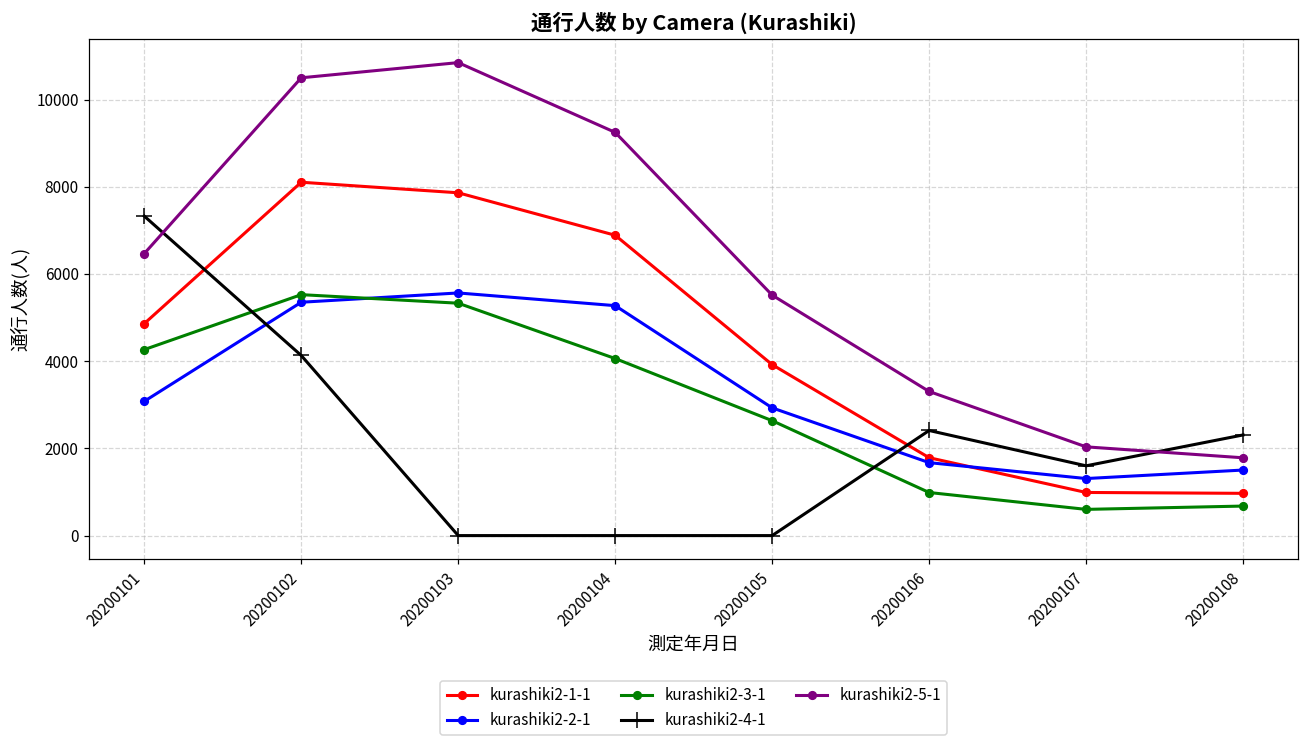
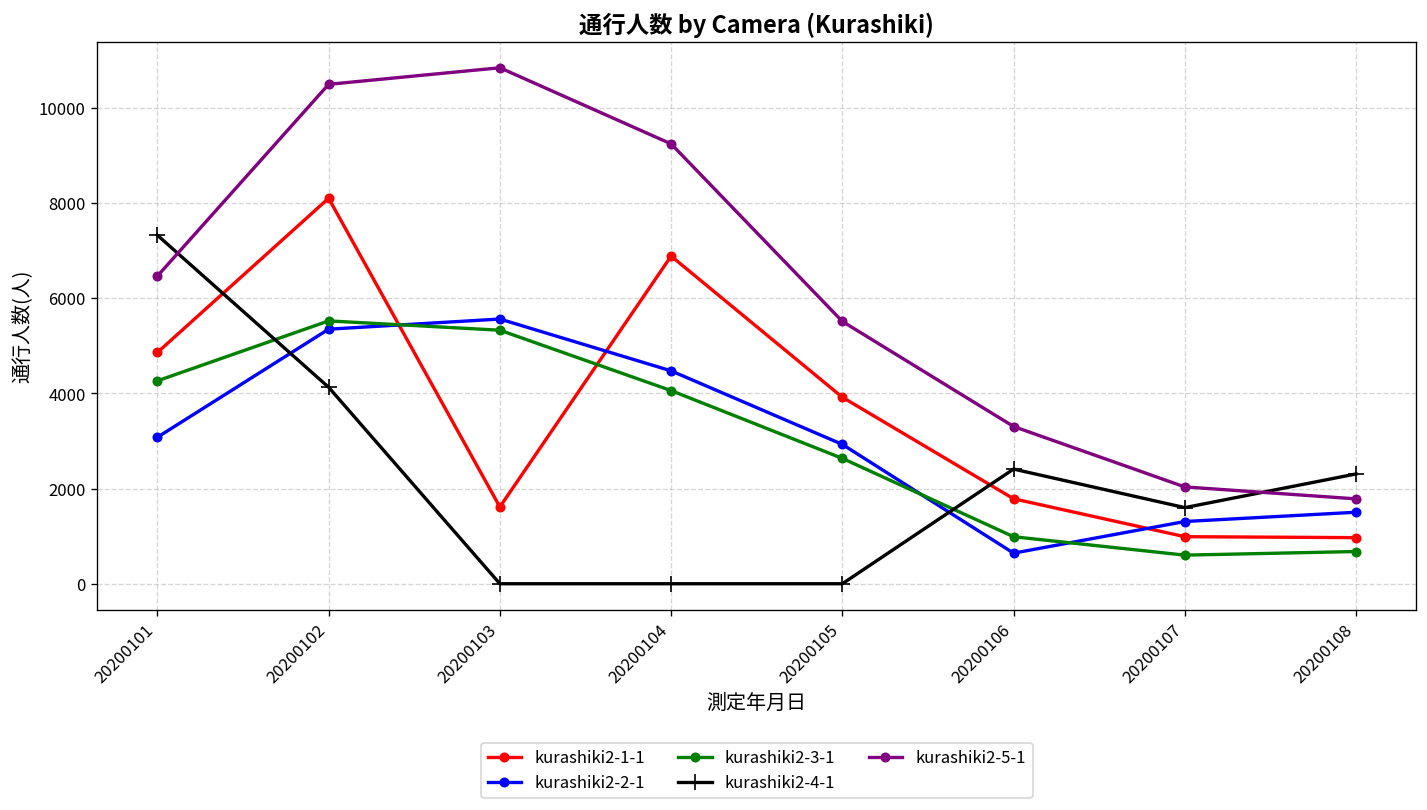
  {
    "kurashiki2-1-1": {
      "20200101": 4900,
      "20200102": 8100,
-     "20200103": 7900,
+     "20200103": 1600,
      "20200104": 6900,
      "20200105": 3900,
      "20200106": 1800,
      "20200107": 1000,
      "20200108": 1000
    },
    "kurashiki2-2-1": {
      "20200101": 3100,
      "20200102": 5400,
      "20200103": 5600,
-     "20200104": 5300,
+     "20200104": 4500,
      "20200105": 2900,
-     "20200106": 1700,
+     "20200106": 600,
      "20200107": 1300,
      "20200108": 1500
    },
    "kurashiki2-3-1": {
      "20200101": 4300,
      "20200102": 5500,
      "20200103": 5300,
      "20200104": 4100,
      "20200105": 2600,
      "20200106": 1000,
      "20200107": 600,
      "20200108": 700
    },
    "kurashiki2-4-1": {
      "20200101": 7300,
      "20200102": 4100,
      "20200103": 0,
      "20200104": 0,
      "20200105": 0,
      "20200106": 2400,
      "20200107": 1600,
      "20200108": 2300
    },
    "kurashiki2-5-1": {
      "20200101": 6500,
      "20200102": 10500,
      "20200103": 10800,
      "20200104": 9200,
      "20200105": 5500,
      "20200106": 3300,
      "20200107": 2000,
      "20200108": 1800
    }
  }
